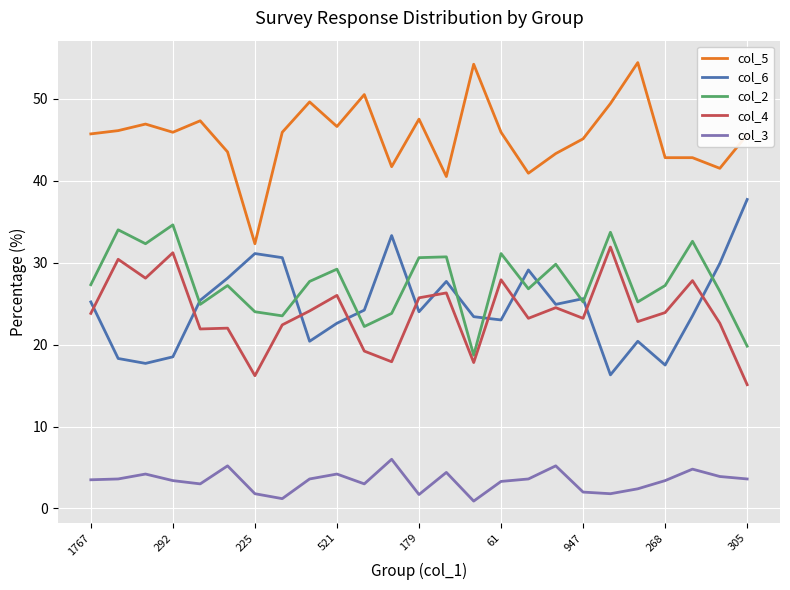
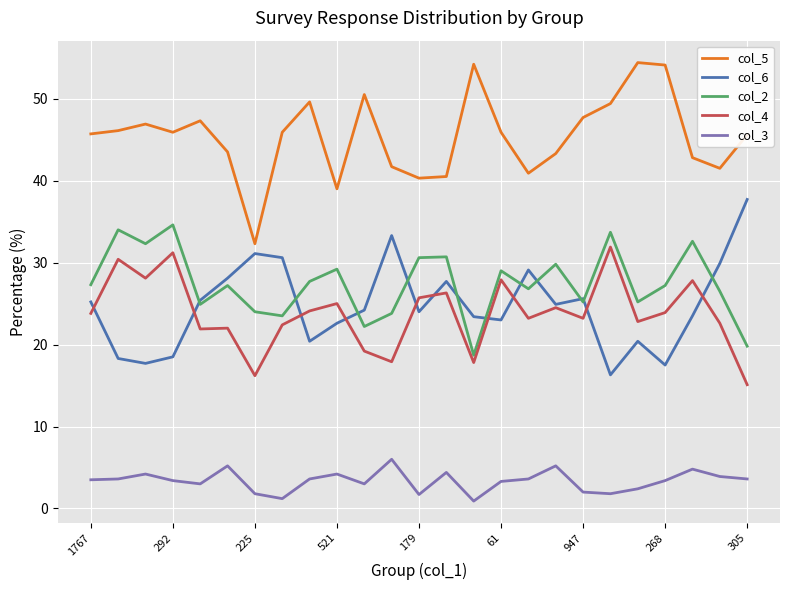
  {
    "col_5": {
      "1767": 46,
      "292": 46,
      "225": 32,
-     "521": 47,
-     "179": 48,
+     "521": 39,
+     "179": 40,
      "61": 46,
-     "947": 45,
-     "268": 43
+     "947": 48,
+     "268": 54
    },
    "col_2": {
      "1767": 27,
      "292": 35,
      "225": 24,
      "521": 29,
      "179": 31,
-     "61": 31,
+     "61": 29,
      "947": 25,
      "268": 27,
      "305": 20
    },
    "col_4": {
      "1767": 24,
      "292": 31,
      "225": 16,
-     "521": 26,
+     "521": 25,
      "179": 26,
      "61": 28,
      "947": 23,
      "268": 24,
      "305": 15
    }
  }
